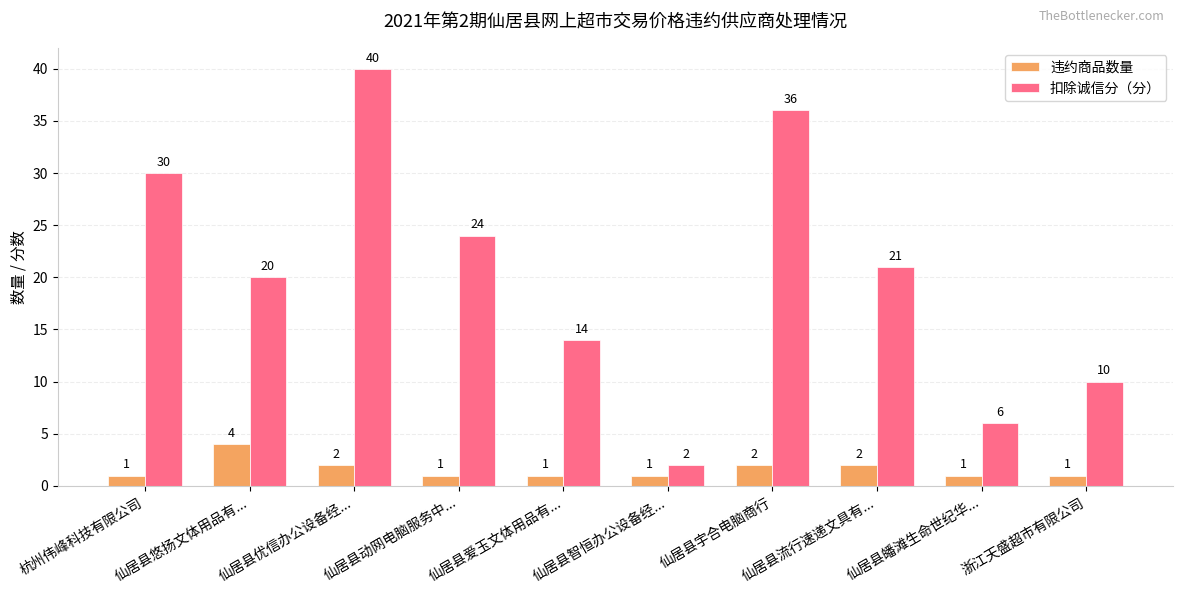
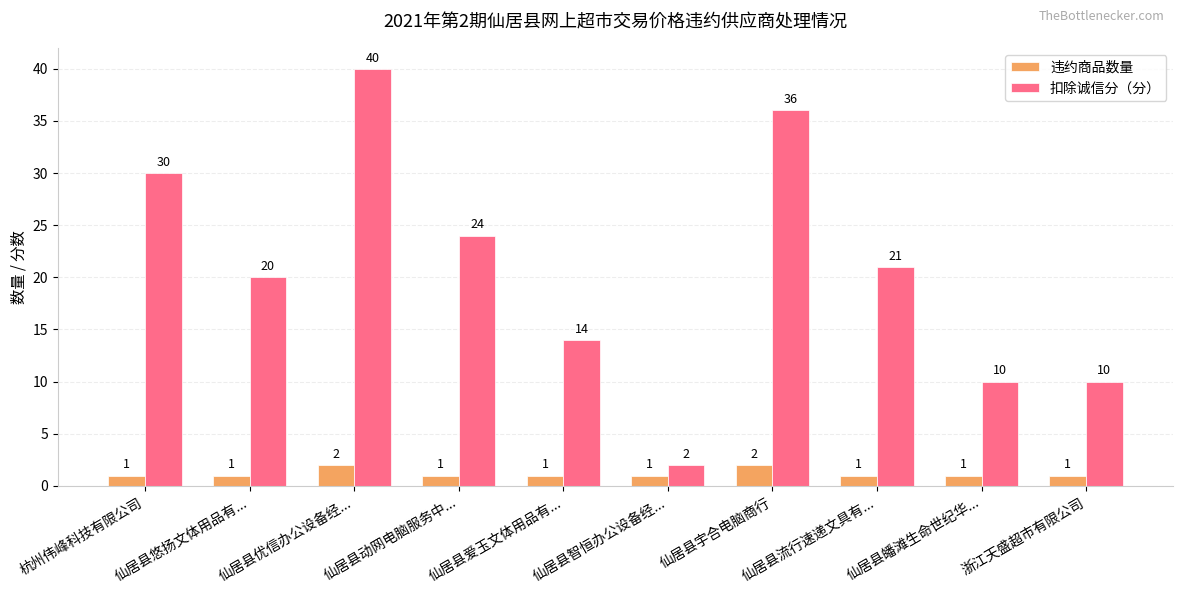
  {
    "违约商品数量": {
      "杭州伟峰科技有限公司": 1,
-     "仙居县悠扬文体用品有...": 4,
+     "仙居县悠扬文体用品有...": 1,
      "仙居县优信办公设备经...": 2,
      "仙居县动网电脑服务中...": 1,
      "仙居县爱玉文体用品有...": 1,
      "仙居县智恒办公设备经...": 1,
      "仙居县宇合电脑商行": 2,
-     "仙居县流行速递文具有...": 2,
+     "仙居县流行速递文具有...": 1,
      "仙居县皤滩生命世纪华...": 1,
      "浙江天盛超市有限公司": 1
    },
    "扣除诚信分（分）": {
      "杭州伟峰科技有限公司": 30,
      "仙居县悠扬文体用品有...": 20,
      "仙居县优信办公设备经...": 40,
      "仙居县动网电脑服务中...": 24,
      "仙居县爱玉文体用品有...": 14,
      "仙居县智恒办公设备经...": 2,
      "仙居县宇合电脑商行": 36,
      "仙居县流行速递文具有...": 21,
-     "仙居县皤滩生命世纪华...": 6,
+     "仙居县皤滩生命世纪华...": 10,
      "浙江天盛超市有限公司": 10
    }
  }
